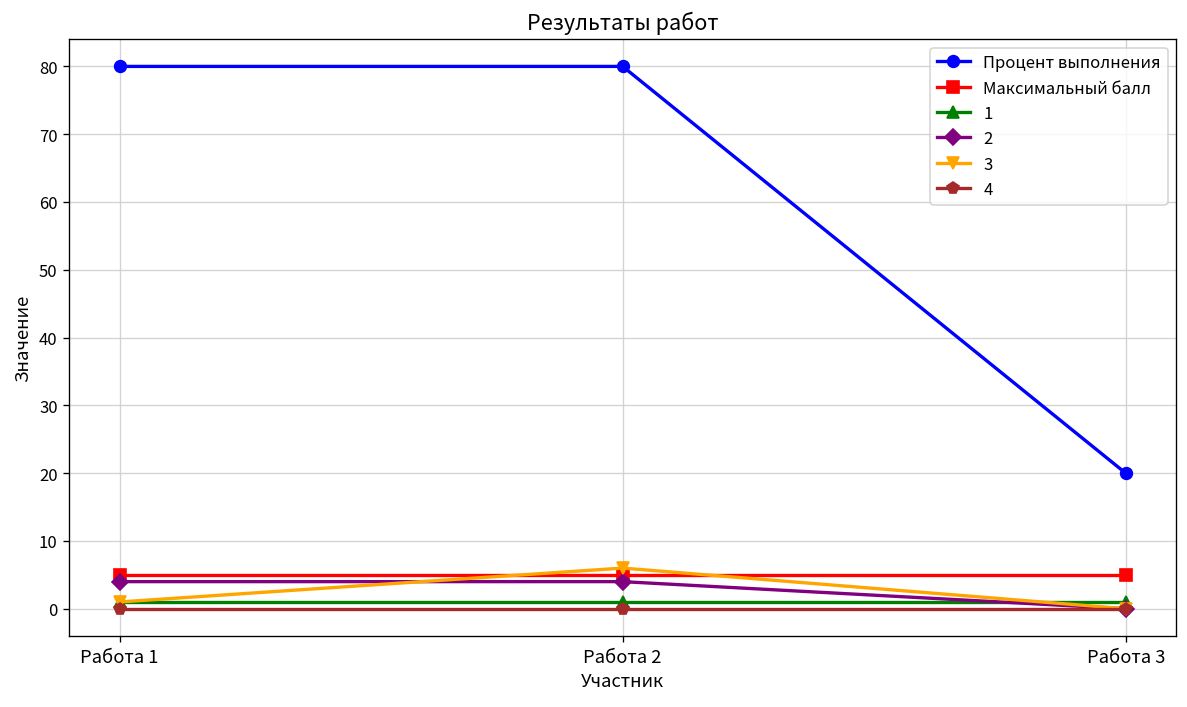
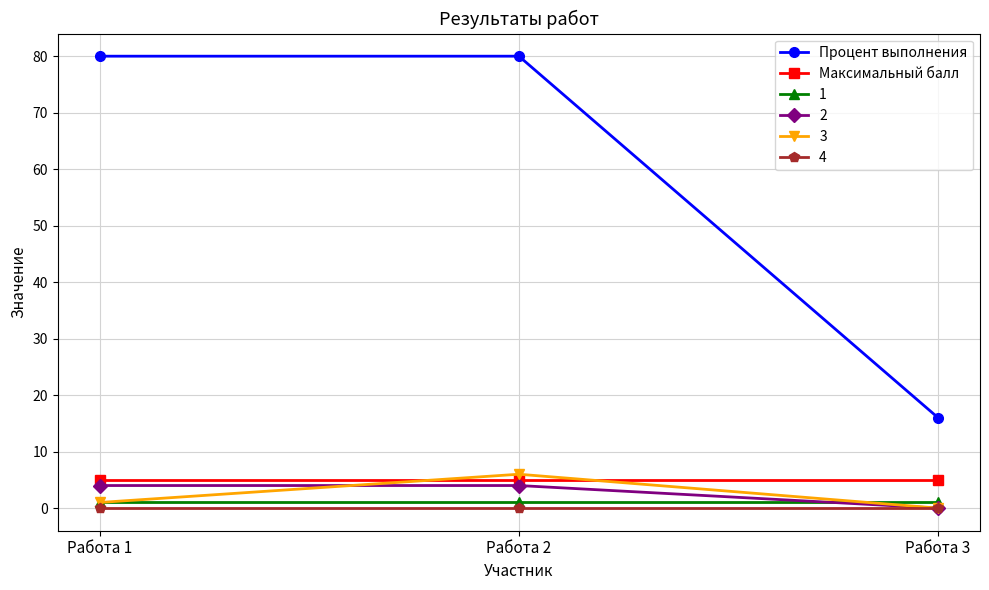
  {
    "Процент выполнения": {
      "Работа 1": 80,
      "Работа 2": 80,
-     "Работа 3": 20
+     "Работа 3": 16
    },
    "Максимальный балл": {
      "Работа 1": 5,
      "Работа 2": 5,
      "Работа 3": 5
    },
    "1": {
      "Работа 2": 1,
      "Работа 3": 1
    },
    "2": {
      "Работа 1": 4,
      "Работа 2": 4
    },
    "3": {
      "Работа 2": 6
    },
    "4": {
      "Работа 1": 0,
      "Работа 2": 0
    }
  }
